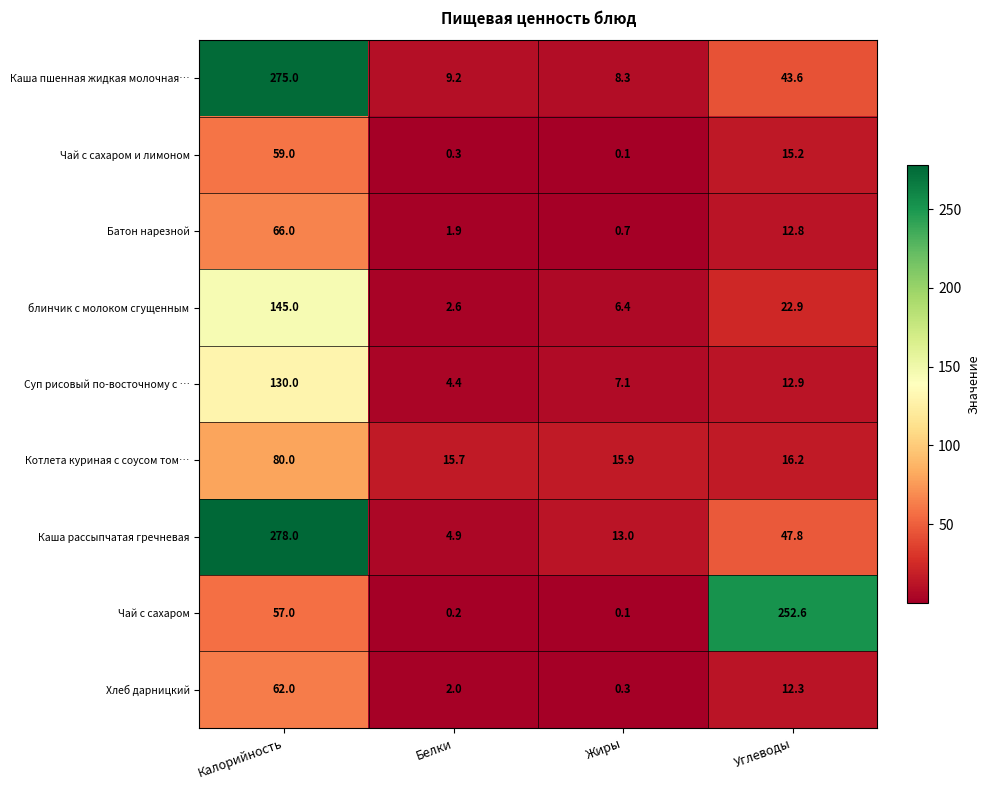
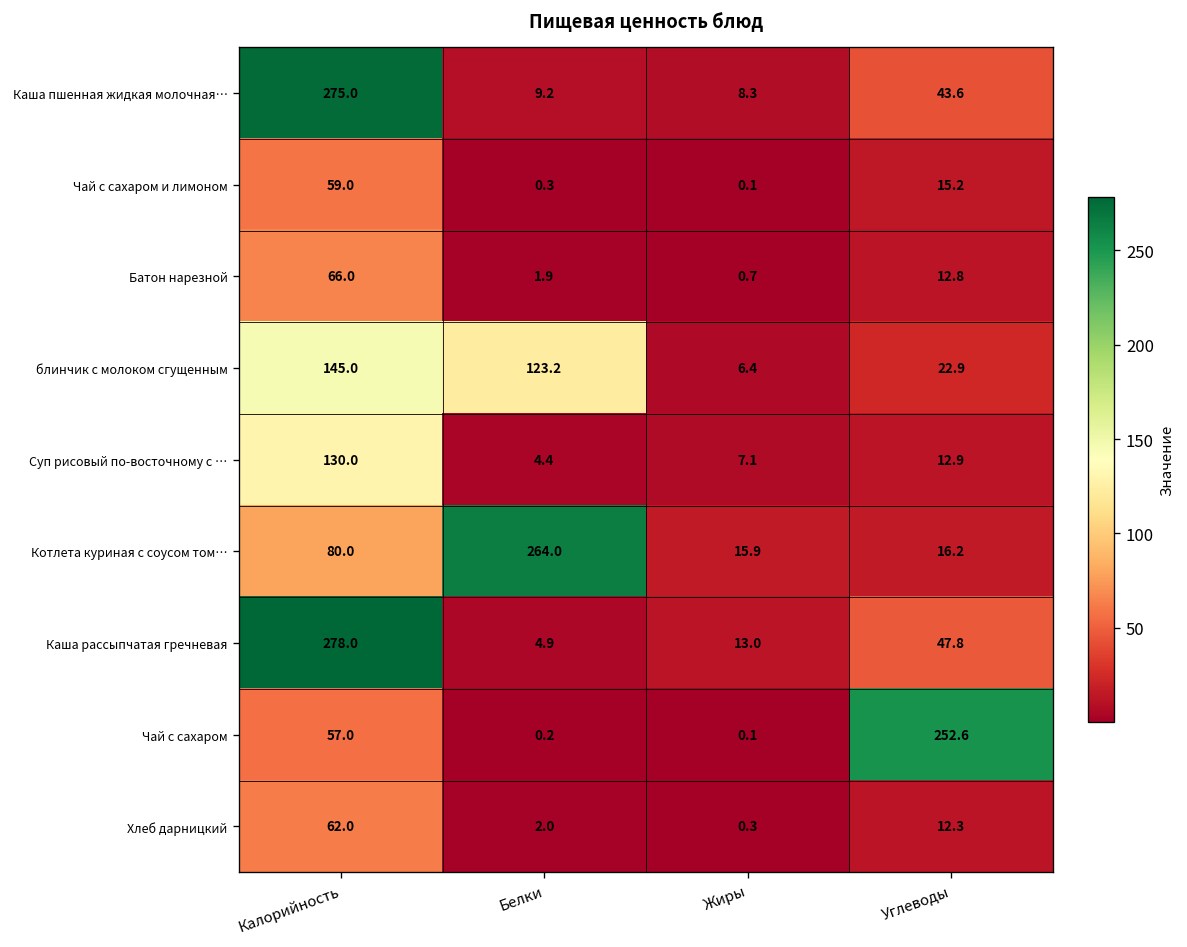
  {
    "Каша пшенная жидкая молочная…": {
      "Калорийность": 275.0,
      "Белки": 9.2,
      "Жиры": 8.3,
      "Углеводы": 43.6
    },
    "Чай с сахаром и лимоном": {
      "Калорийность": 59.0,
      "Белки": 0.3,
      "Жиры": 0.1,
      "Углеводы": 15.2
    },
    "Батон нарезной": {
      "Калорийность": 66.0,
      "Белки": 1.9,
      "Жиры": 0.7,
      "Углеводы": 12.8
    },
    "блинчик с молоком сгущенным": {
      "Калорийность": 145.0,
-     "Белки": 2.6,
+     "Белки": 123.2,
      "Жиры": 6.4,
      "Углеводы": 22.9
    },
    "Суп рисовый по-восточному с …": {
      "Калорийность": 130.0,
      "Белки": 4.4,
      "Жиры": 7.1,
      "Углеводы": 12.9
    },
    "Котлета куриная с соусом том…": {
      "Калорийность": 80.0,
-     "Белки": 15.7,
+     "Белки": 264.0,
      "Жиры": 15.9,
      "Углеводы": 16.2
    },
    "Каша рассыпчатая гречневая": {
      "Калорийность": 278.0,
      "Белки": 4.9,
      "Жиры": 13.0,
      "Углеводы": 47.8
    },
    "Чай с сахаром": {
      "Калорийность": 57.0,
      "Белки": 0.2,
      "Жиры": 0.1,
      "Углеводы": 252.6
    },
    "Хлеб дарницкий": {
      "Калорийность": 62.0,
      "Белки": 2.0,
      "Жиры": 0.3,
      "Углеводы": 12.3
    }
  }
